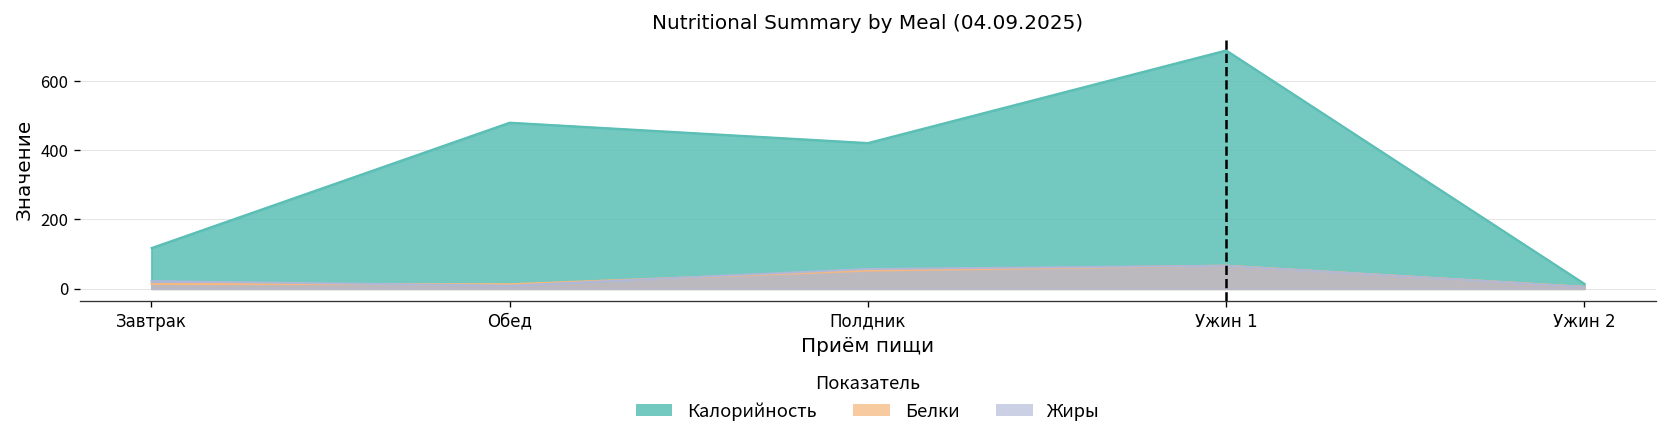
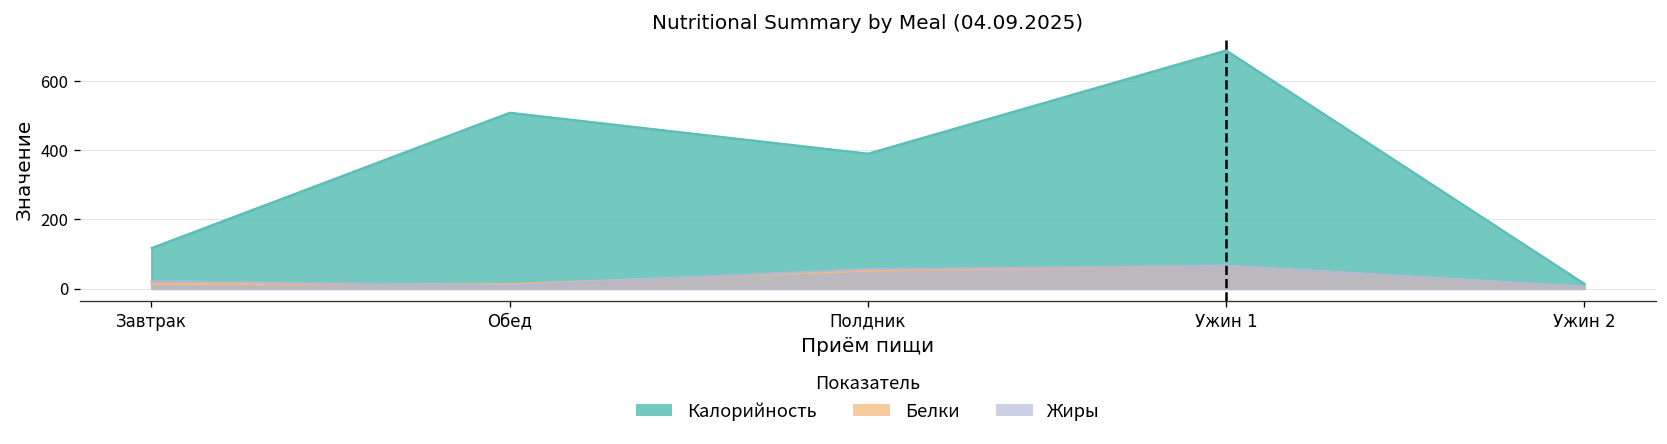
  {
    "Калорийность": {
      "Завтрак": 120,
-     "Обед": 480,
-     "Полдник": 420,
+     "Обед": 510,
+     "Полдник": 390,
      "Ужин 1": 690,
      "Ужин 2": 10
    }
  }
